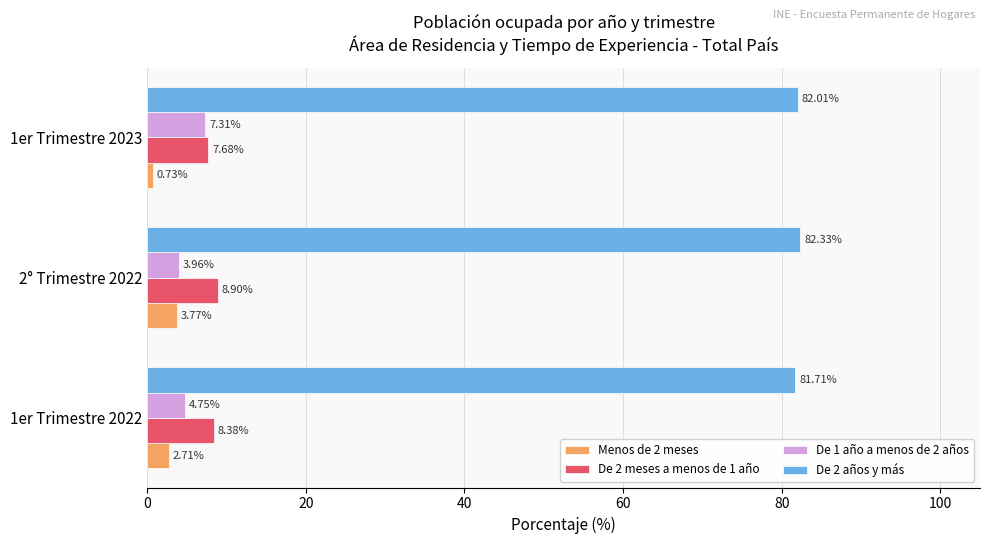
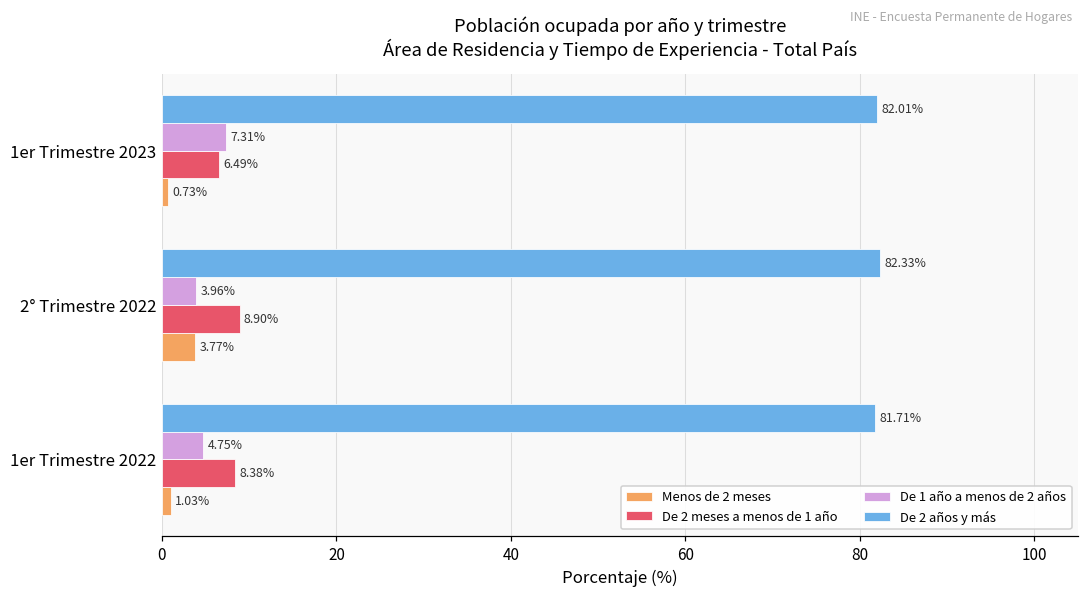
  {
    "Menos de 2 meses": {
      "1er Trimestre 2023": "0.73%",
      "2° Trimestre 2022": "3.77%",
-     "1er Trimestre 2022": "2.71%"
+     "1er Trimestre 2022": "1.03%"
    },
    "De 2 meses a menos de 1 año": {
-     "1er Trimestre 2023": "7.68%",
+     "1er Trimestre 2023": "6.49%",
      "2° Trimestre 2022": "8.90%",
      "1er Trimestre 2022": "8.38%"
    },
    "De 1 año a menos de 2 años": {
      "1er Trimestre 2023": "7.31%",
      "2° Trimestre 2022": "3.96%",
      "1er Trimestre 2022": "4.75%"
    },
    "De 2 años y más": {
      "1er Trimestre 2023": "82.01%",
      "2° Trimestre 2022": "82.33%",
      "1er Trimestre 2022": "81.71%"
    }
  }
